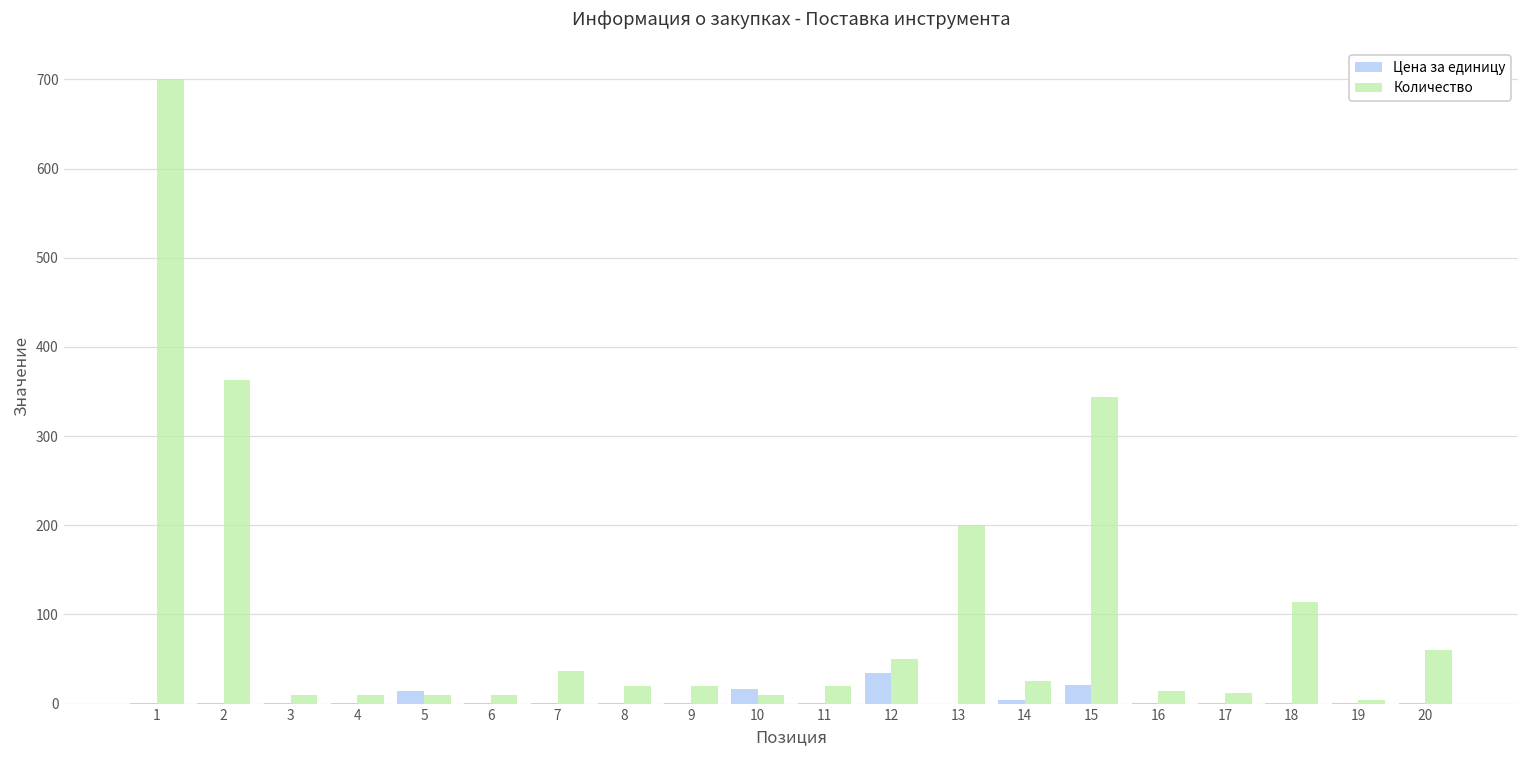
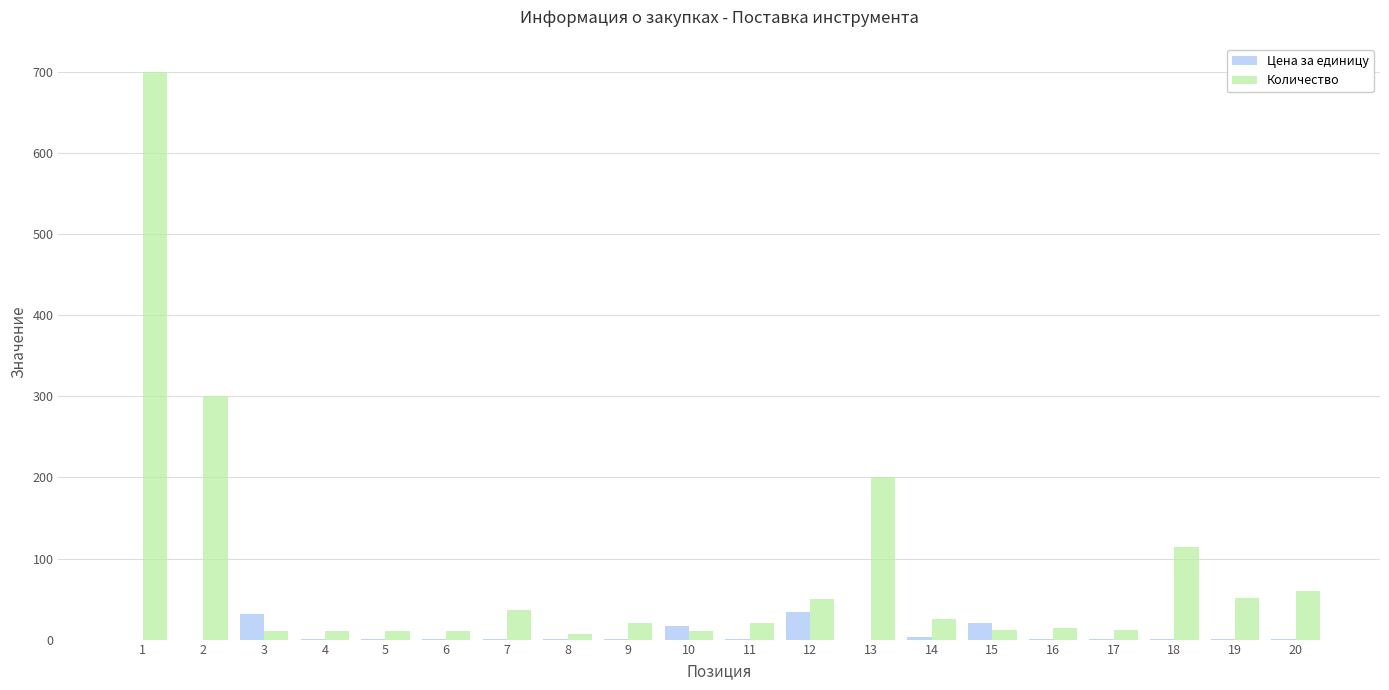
  {
    "Цена за единицу": {
-     "3": 0,
-     "5": 10,
+     "3": 30,
+     "5": 0,
      "10": 20,
      "12": 30,
      "14": 0,
      "15": 20
    },
    "Количество": {
      "1": 700,
-     "2": 360,
+     "2": 300,
      "3": 10,
      "4": 10,
      "5": 10,
      "6": 10,
      "7": 40,
-     "8": 20,
+     "8": 10,
      "9": 20,
      "10": 10,
      "11": 20,
      "12": 50,
      "13": 200,
      "14": 30,
-     "15": 340,
+     "15": 10,
      "16": 10,
      "17": 10,
      "18": 110,
-     "19": 0,
+     "19": 50,
      "20": 60
    }
  }
